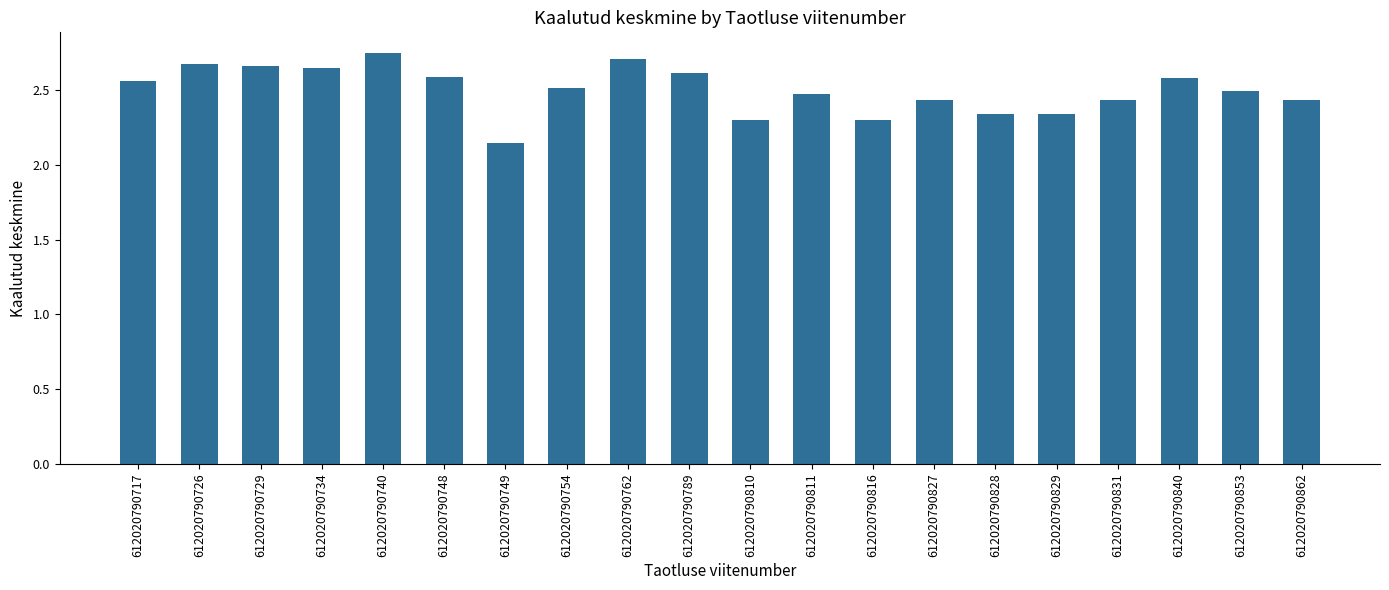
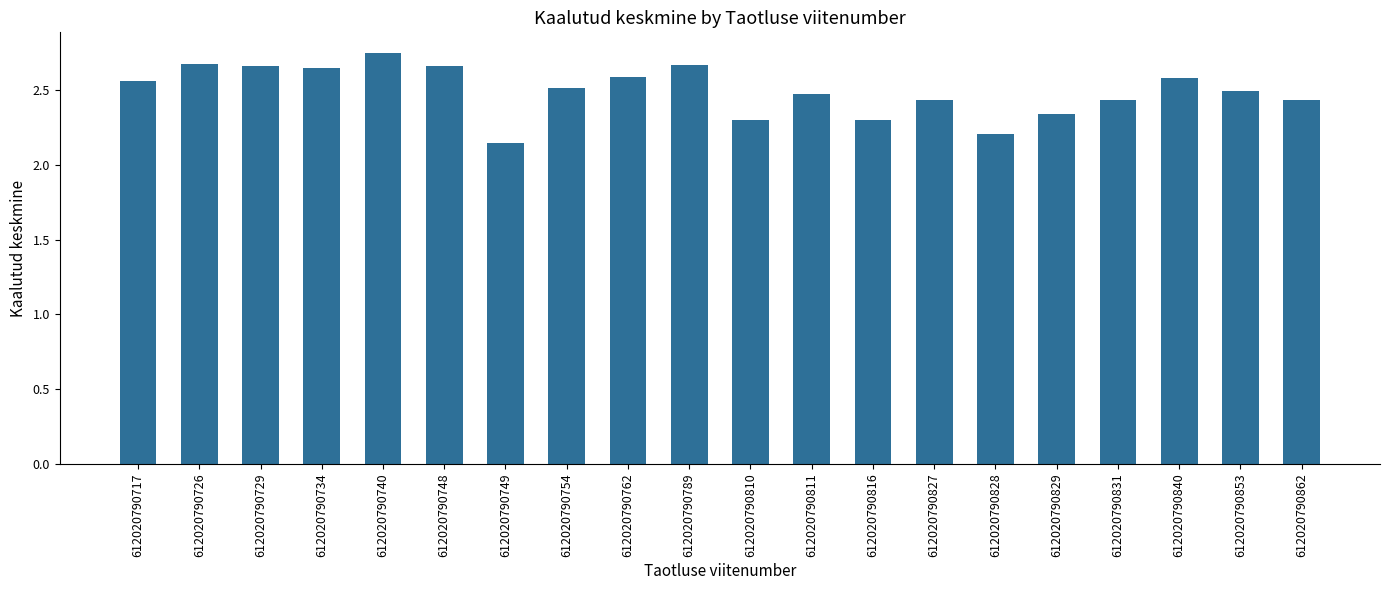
  {
    "612020790717": 2.56,
    "612020790726": 2.68,
    "612020790729": 2.66,
    "612020790734": 2.65,
    "612020790740": 2.75,
-   "612020790748": 2.59,
+   "612020790748": 2.66,
    "612020790749": 2.15,
    "612020790754": 2.51,
-   "612020790762": 2.71,
-   "612020790789": 2.61,
+   "612020790762": 2.59,
+   "612020790789": 2.67,
    "612020790810": 2.30,
    "612020790811": 2.48,
    "612020790816": 2.30,
    "612020790827": 2.44,
-   "612020790828": 2.34,
+   "612020790828": 2.21,
    "612020790829": 2.34,
    "612020790831": 2.44,
    "612020790840": 2.58,
    "612020790853": 2.50,
    "612020790862": 2.44
  }
